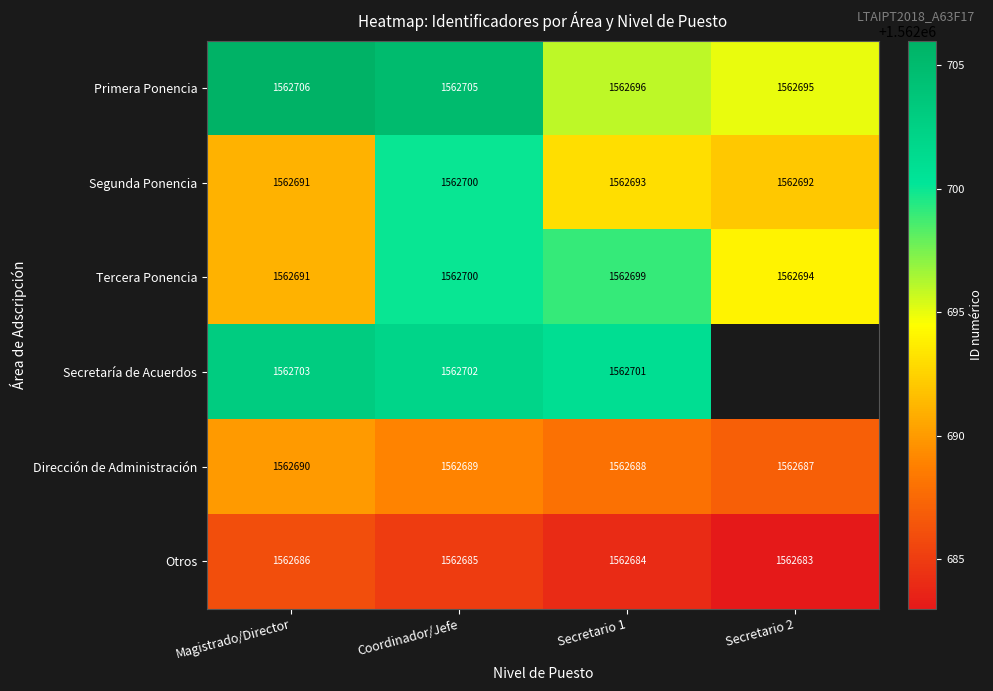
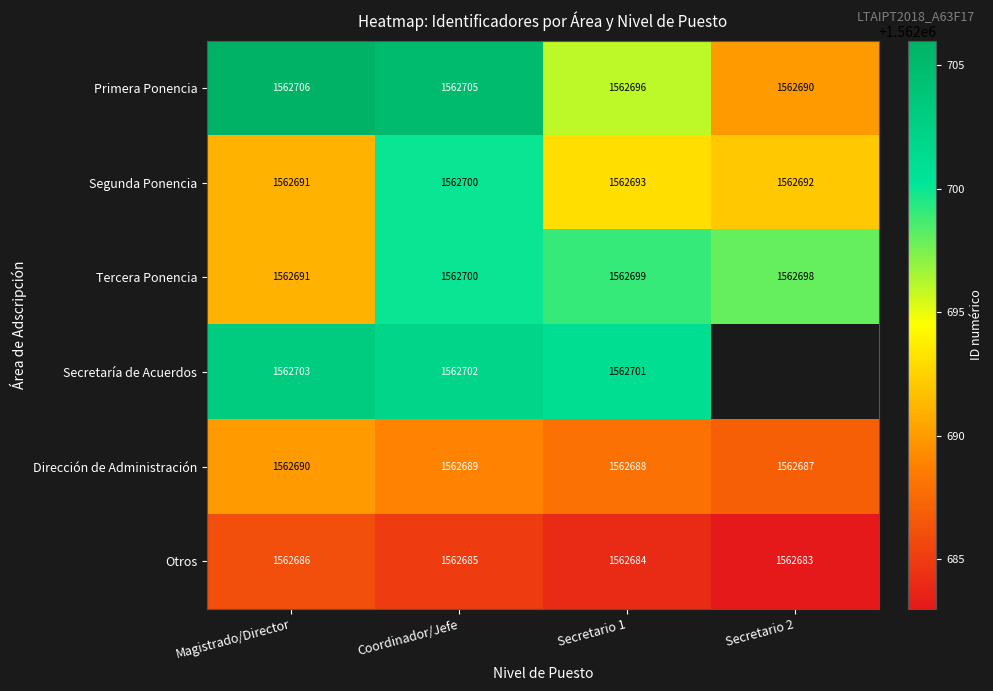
  {
    "Primera Ponencia": {
      "Magistrado/Director": 1562706,
      "Coordinador/Jefe": 1562705,
      "Secretario 1": 1562696,
-     "Secretario 2": 1562695
+     "Secretario 2": 1562690
    },
    "Segunda Ponencia": {
      "Magistrado/Director": 1562691,
      "Coordinador/Jefe": 1562700,
      "Secretario 1": 1562693,
      "Secretario 2": 1562692
    },
    "Tercera Ponencia": {
      "Magistrado/Director": 1562691,
      "Coordinador/Jefe": 1562700,
      "Secretario 1": 1562699,
-     "Secretario 2": 1562694
+     "Secretario 2": 1562698
    },
    "Secretaría de Acuerdos": {
      "Magistrado/Director": 1562703,
      "Coordinador/Jefe": 1562702,
      "Secretario 1": 1562701
    },
    "Dirección de Administración": {
      "Magistrado/Director": 1562690,
      "Coordinador/Jefe": 1562689,
      "Secretario 1": 1562688,
      "Secretario 2": 1562687
    },
    "Otros": {
      "Magistrado/Director": 1562686,
      "Coordinador/Jefe": 1562685,
      "Secretario 1": 1562684,
      "Secretario 2": 1562683
    }
  }
